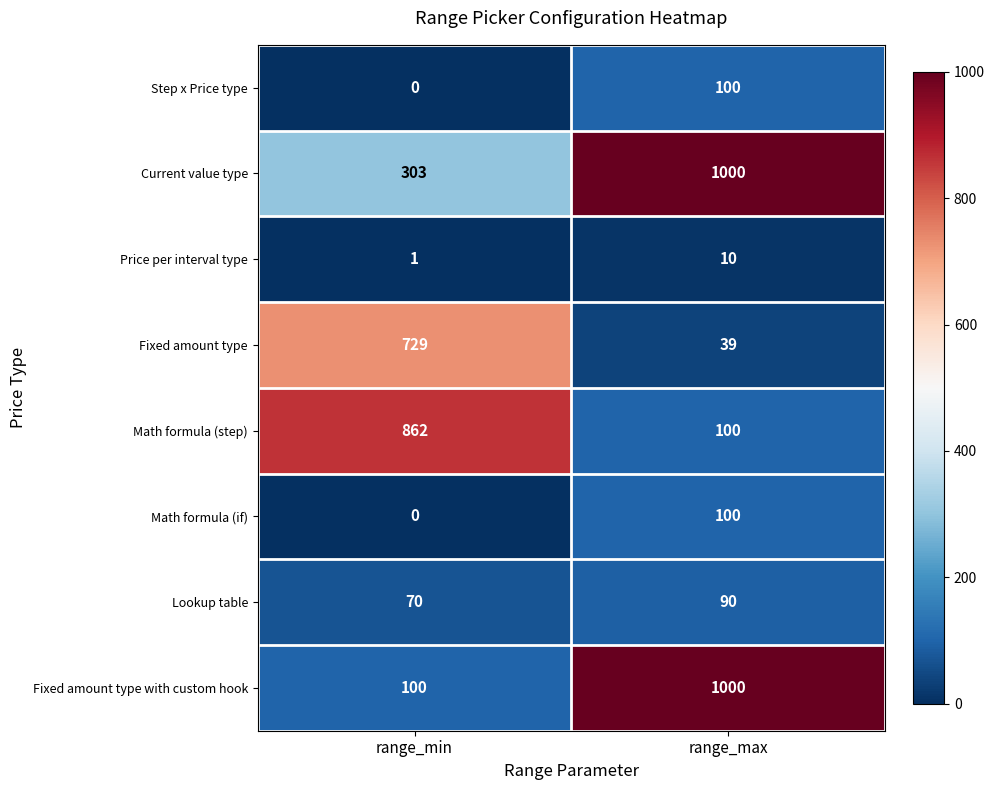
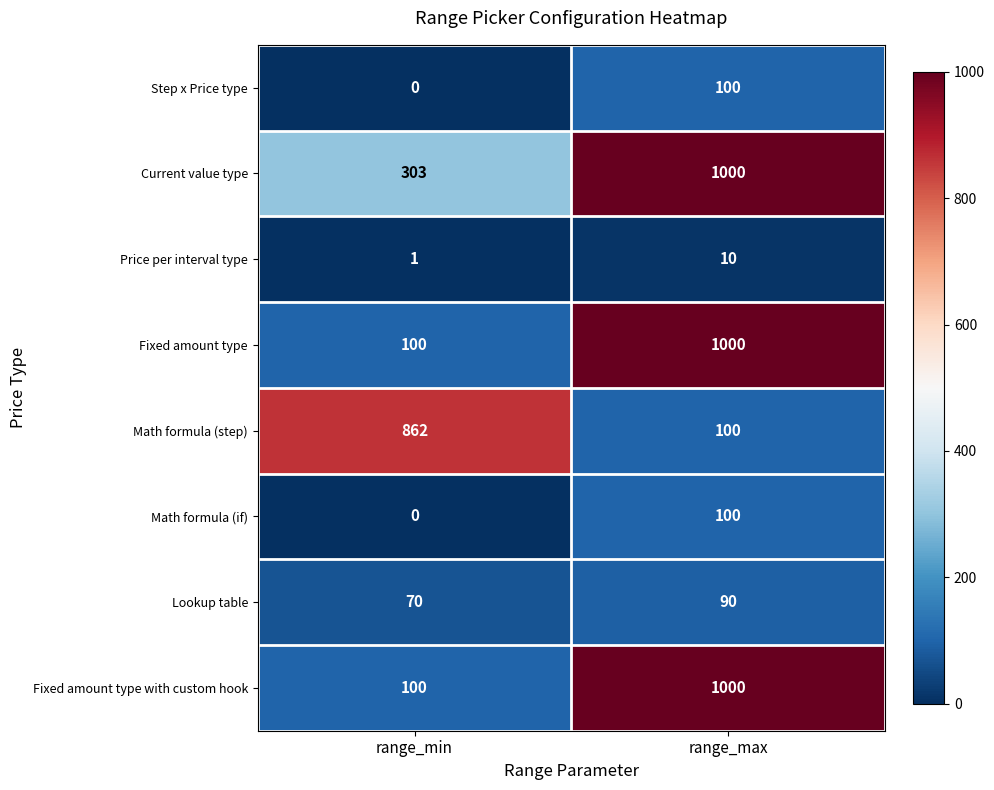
  {
    "Step x Price type": {
      "range_min": 0,
      "range_max": 100
    },
    "Current value type": {
      "range_min": 303,
      "range_max": 1000
    },
    "Price per interval type": {
      "range_min": 1,
      "range_max": 10
    },
    "Fixed amount type": {
-     "range_min": 729,
-     "range_max": 39
+     "range_min": 100,
+     "range_max": 1000
    },
    "Math formula (step)": {
      "range_min": 862,
      "range_max": 100
    },
    "Math formula (if)": {
      "range_min": 0,
      "range_max": 100
    },
    "Lookup table": {
      "range_min": 70,
      "range_max": 90
    },
    "Fixed amount type with custom hook": {
      "range_min": 100,
      "range_max": 1000
    }
  }
